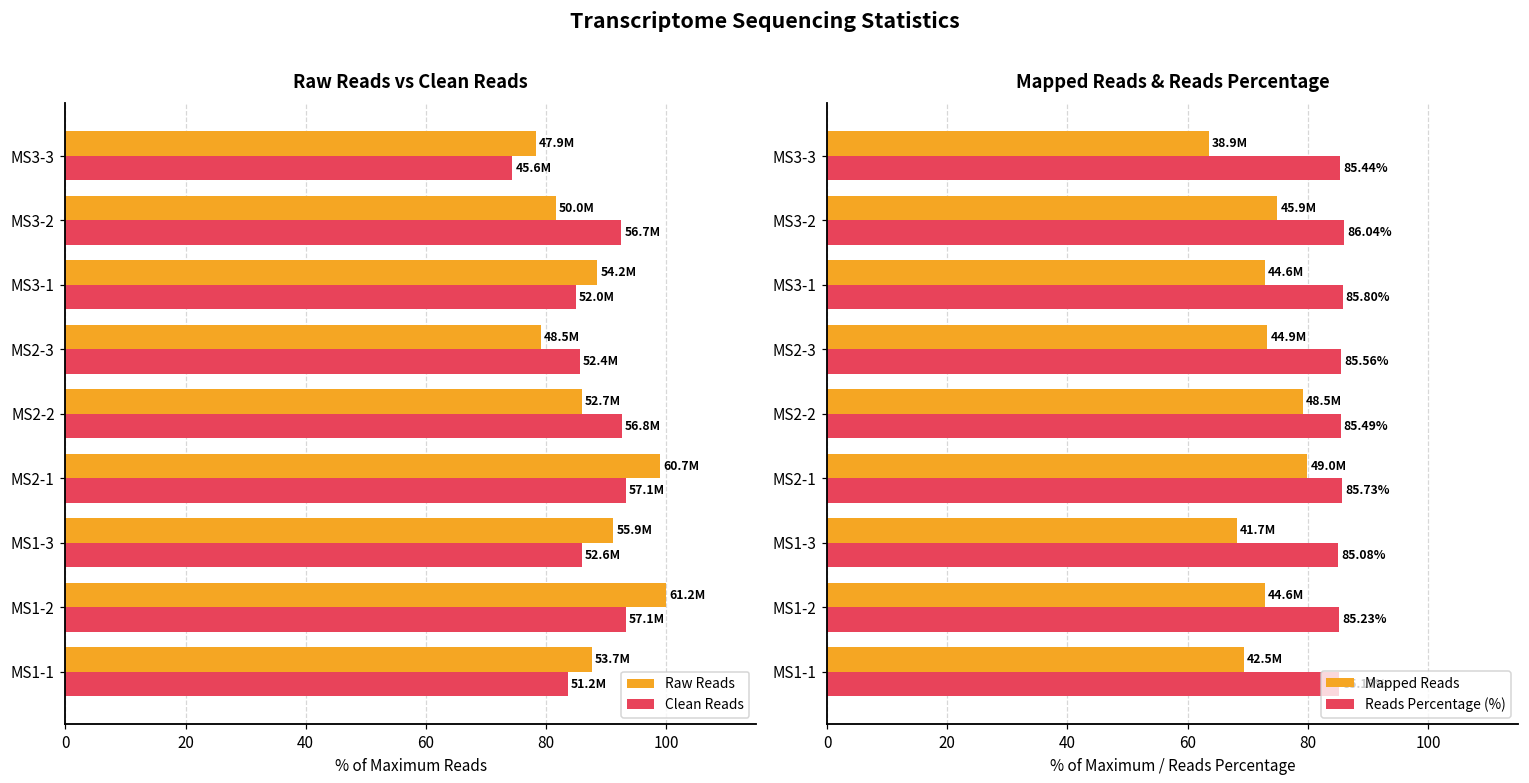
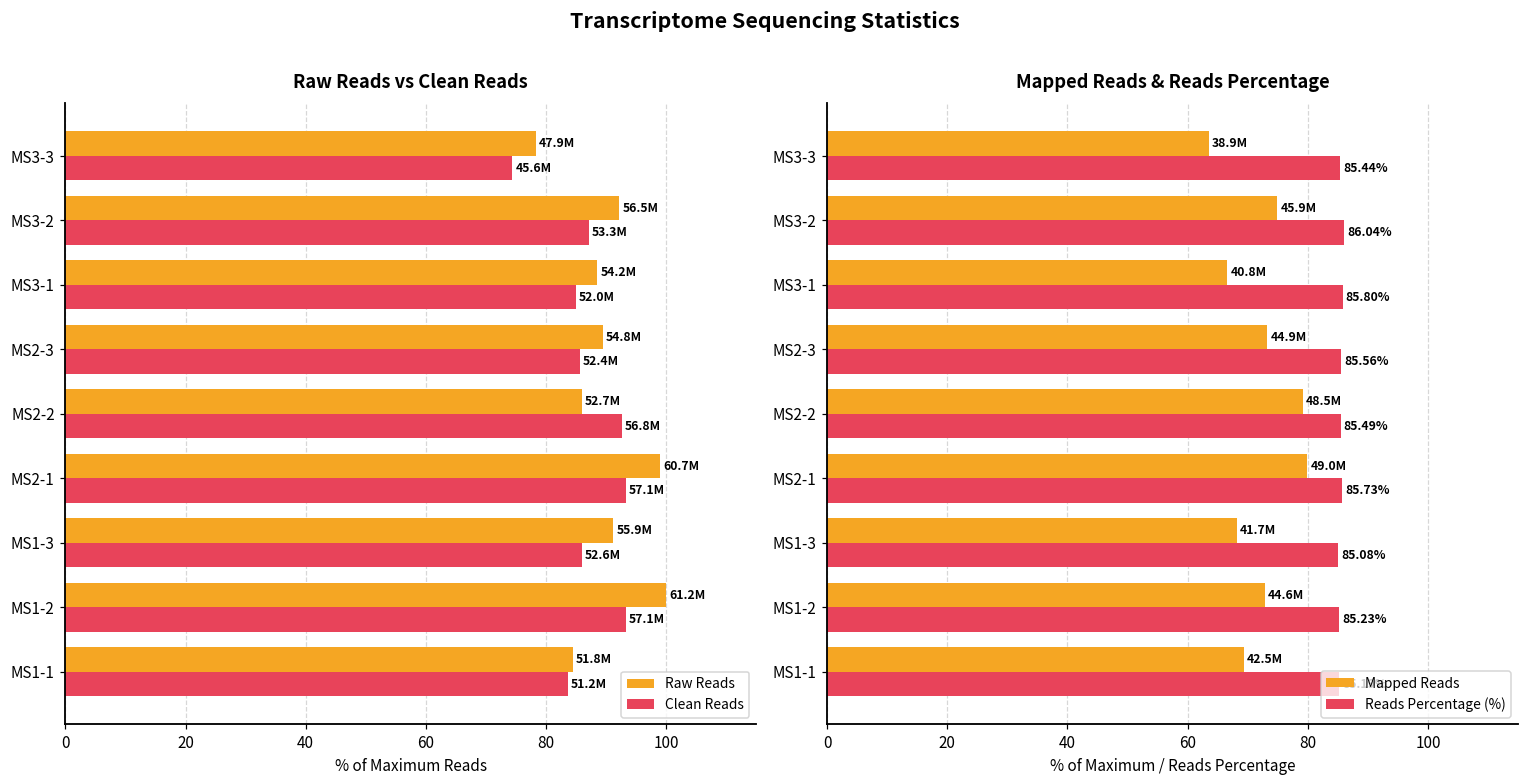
  {
    "Raw Reads vs Clean Reads": {
      "Raw Reads": {
-       "MS3-2": "50.0M",
-       "MS2-3": "48.5M",
-       "MS1-1": "53.7M"
+       "MS3-2": "56.5M",
+       "MS2-3": "54.8M",
+       "MS1-1": "51.8M"
      },
      "Clean Reads": {
-       "MS3-2": "56.7M"
+       "MS3-2": "53.3M"
      }
    },
    "Mapped Reads & Reads Percentage": {
      "Mapped Reads": {
-       "MS3-1": "44.6M"
+       "MS3-1": "40.8M"
      },
      "Reads Percentage (%)": {
        "MS3-3": "85.44%",
        "MS3-2": "86.04%",
        "MS3-1": "85.80%",
        "MS2-3": "85.56%",
        "MS2-2": "85.49%",
        "MS2-1": "85.73%",
        "MS1-3": "85.08%",
        "MS1-2": "85.23%"
      }
    }
  }
